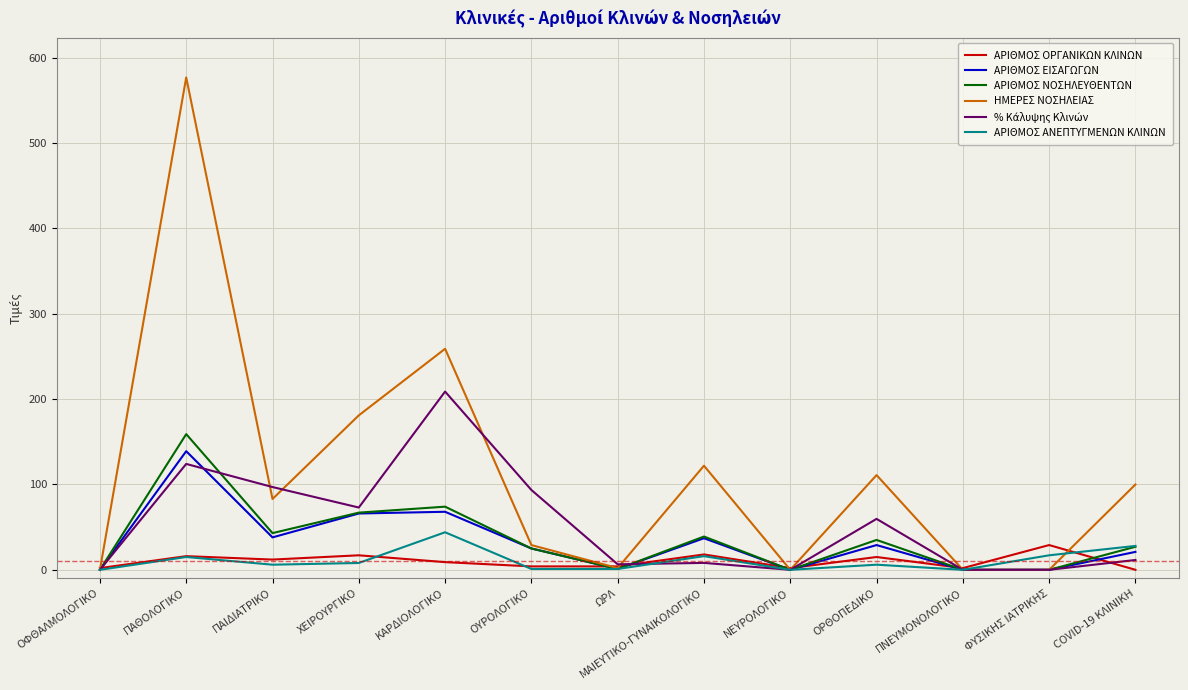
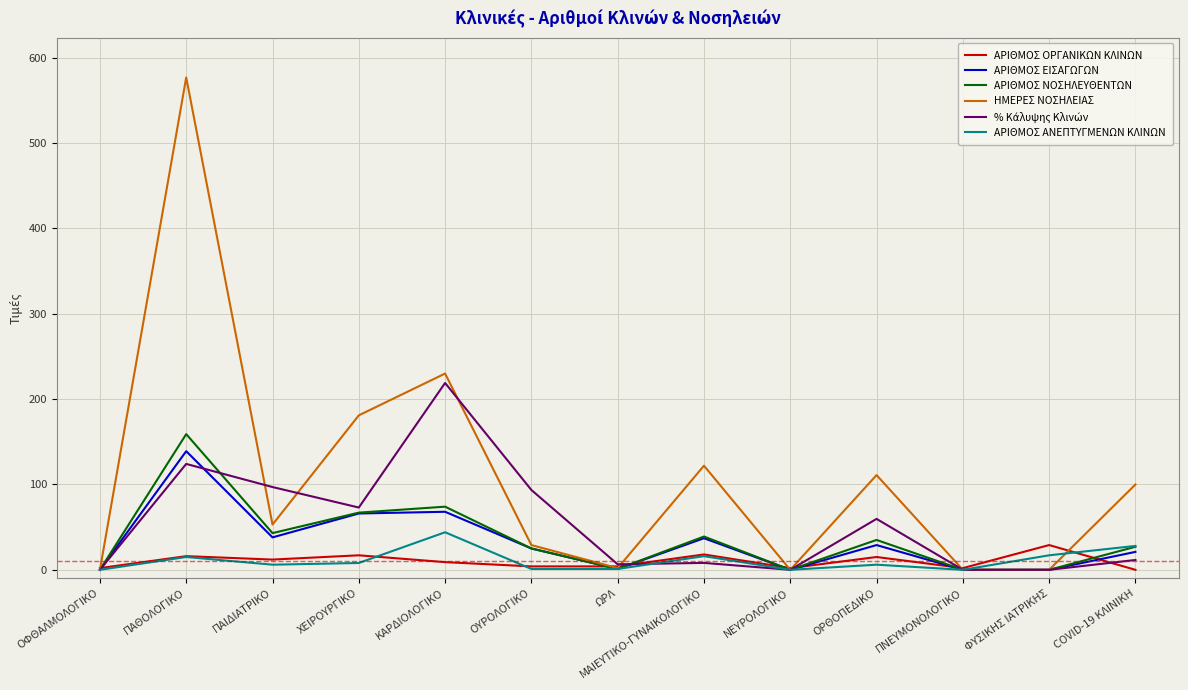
  {
    "ΑΡΙΘΜΟΣ ΟΡΓΑΝΙΚΩΝ ΚΛΙΝΩΝ": {
      "ΠΑΙΔΙΑΤΡΙΚΟ": 10,
      "ΧΕΙΡΟΥΡΓΙΚΟ": 20,
      "ΚΑΡΔΙΟΛΟΓΙΚΟ": 10,
      "ΟΥΡΟΛΟΓΙΚΟ": 0,
      "ΟΡΘΟΠΕΔΙΚΟ": 20,
      "ΦΥΣΙΚΗΣ ΙΑΤΡΙΚΗΣ": 30,
      "COVID-19 ΚΛΙΝΙΚΗ": 0
    },
    "ΑΡΙΘΜΟΣ ΕΙΣΑΓΩΓΩΝ": {
      "ΠΑΘΟΛΟΓΙΚΟ": 140,
      "ΠΑΙΔΙΑΤΡΙΚΟ": 40,
      "ΚΑΡΔΙΟΛΟΓΙΚΟ": 70,
      "ΟΡΘΟΠΕΔΙΚΟ": 30,
      "COVID-19 ΚΛΙΝΙΚΗ": 20
    },
    "ΑΡΙΘΜΟΣ ΝΟΣΗΛΕΥΘΕΝΤΩΝ": {
      "ΠΑΘΟΛΟΓΙΚΟ": 160,
      "ΠΑΙΔΙΑΤΡΙΚΟ": 40,
      "ΚΑΡΔΙΟΛΟΓΙΚΟ": 70,
      "ΟΡΘΟΠΕΔΙΚΟ": 40
    },
    "ΗΜΕΡΕΣ ΝΟΣΗΛΕΙΑΣ": {
      "ΠΑΘΟΛΟΓΙΚΟ": 580,
-     "ΠΑΙΔΙΑΤΡΙΚΟ": 80,
+     "ΠΑΙΔΙΑΤΡΙΚΟ": 50,
      "ΧΕΙΡΟΥΡΓΙΚΟ": 180,
-     "ΚΑΡΔΙΟΛΟΓΙΚΟ": 260,
+     "ΚΑΡΔΙΟΛΟΓΙΚΟ": 230,
      "ΟΥΡΟΛΟΓΙΚΟ": 30,
      "ΜΑΙΕΥΤΙΚΟ-ΓΥΝΑΙΚΟΛΟΓΙΚΟ": 120,
      "ΟΡΘΟΠΕΔΙΚΟ": 110,
      "COVID-19 ΚΛΙΝΙΚΗ": 100
    },
    "% Κάλυψης Κλινών": {
      "ΠΑΘΟΛΟΓΙΚΟ": 120,
      "ΠΑΙΔΙΑΤΡΙΚΟ": 100,
      "ΧΕΙΡΟΥΡΓΙΚΟ": 70,
-     "ΚΑΡΔΙΟΛΟΓΙΚΟ": 210,
+     "ΚΑΡΔΙΟΛΟΓΙΚΟ": 220,
      "ΟΥΡΟΛΟΓΙΚΟ": 90,
      "ΜΑΙΕΥΤΙΚΟ-ΓΥΝΑΙΚΟΛΟΓΙΚΟ": 10,
      "ΟΡΘΟΠΕΔΙΚΟ": 60,
      "COVID-19 ΚΛΙΝΙΚΗ": 10
    },
    "ΑΡΙΘΜΟΣ ΑΝΕΠΤΥΓΜΕΝΩΝ ΚΛΙΝΩΝ": {
      "ΠΑΙΔΙΑΤΡΙΚΟ": 10,
      "ΧΕΙΡΟΥΡΓΙΚΟ": 10,
      "ΚΑΡΔΙΟΛΟΓΙΚΟ": 40,
      "ΟΥΡΟΛΟΓΙΚΟ": 0,
      "ΟΡΘΟΠΕΔΙΚΟ": 10,
      "ΦΥΣΙΚΗΣ ΙΑΤΡΙΚΗΣ": 20
    }
  }
